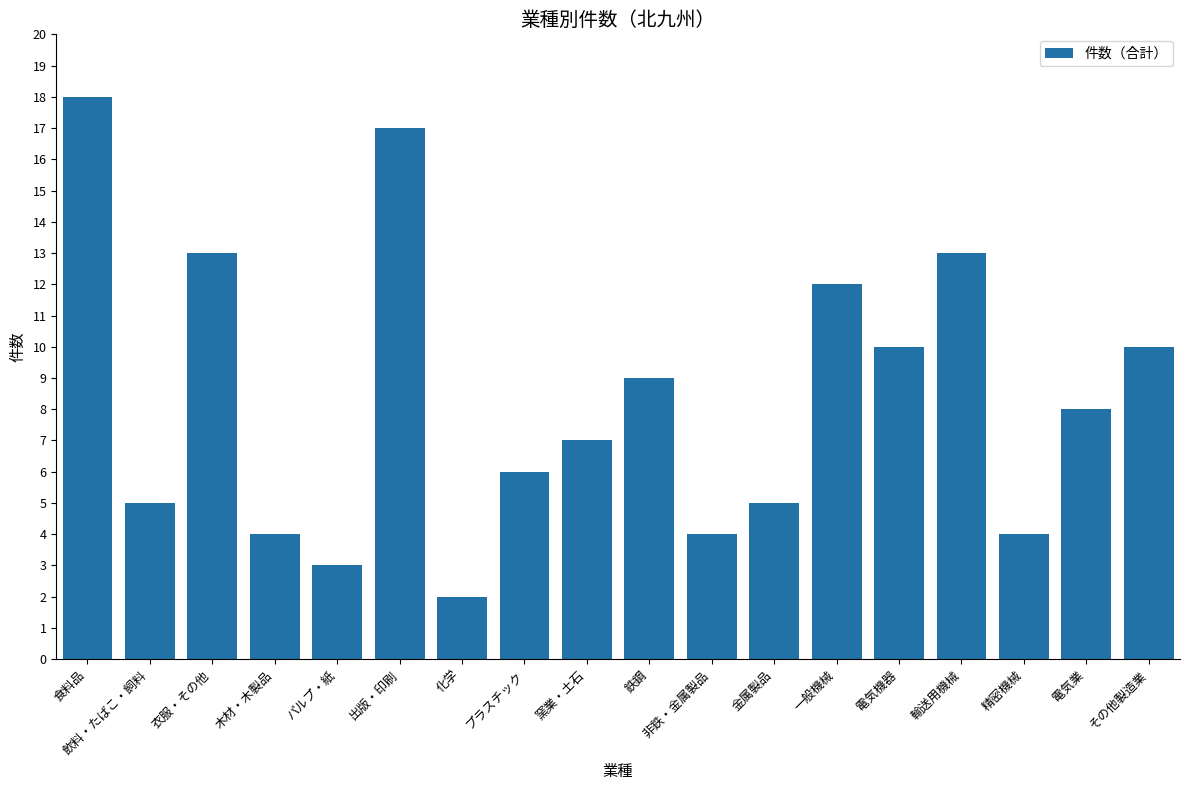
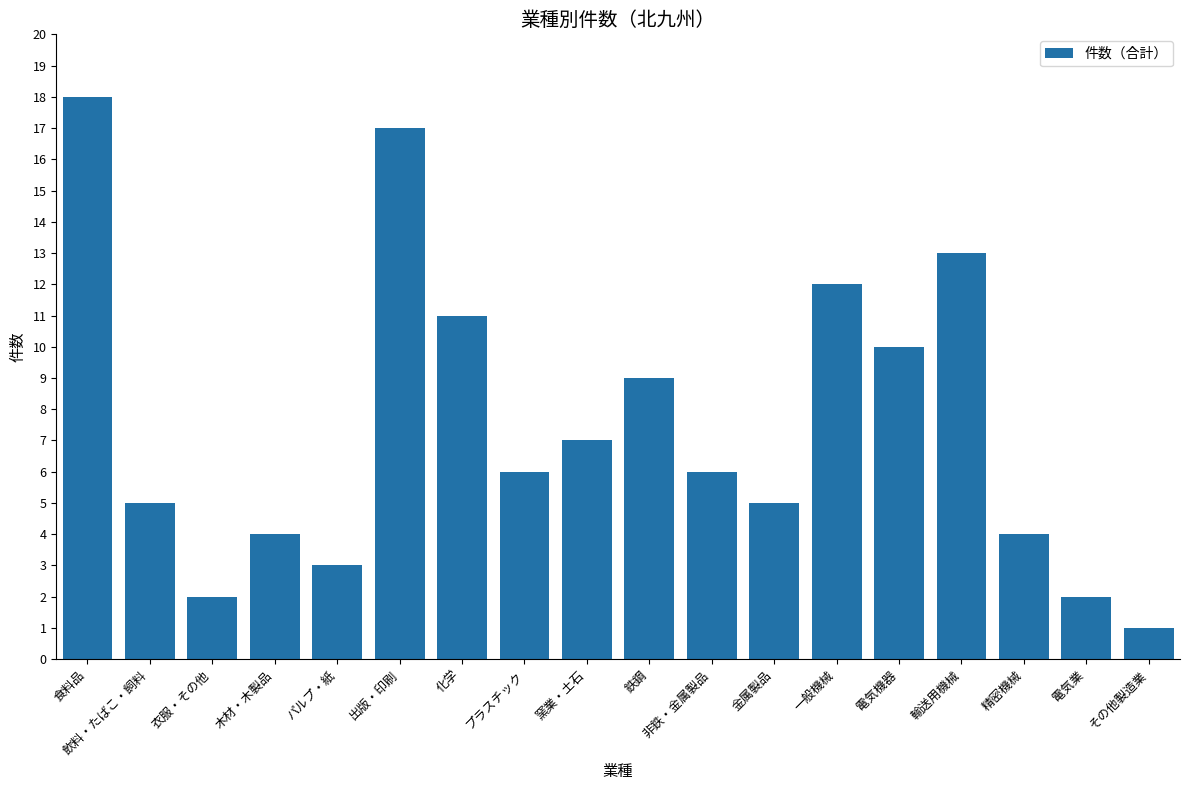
  {
    "食料品": 18,
    "飲料・たばこ・飼料": 5,
-   "衣服・その他": 13,
+   "衣服・その他": 2,
    "木材・木製品": 4,
    "パルプ・紙": 3,
    "出版・印刷": 17,
-   "化学": 2,
+   "化学": 11,
    "プラスチック": 6,
    "窯業・土石": 7,
    "鉄鋼": 9,
-   "非鉄・金属製品": 4,
+   "非鉄・金属製品": 6,
    "金属製品": 5,
    "一般機械": 12,
    "電気機器": 10,
    "輸送用機械": 13,
    "精密機械": 4,
-   "電気業": 8,
-   "その他製造業": 10
+   "電気業": 2,
+   "その他製造業": 1
  }
